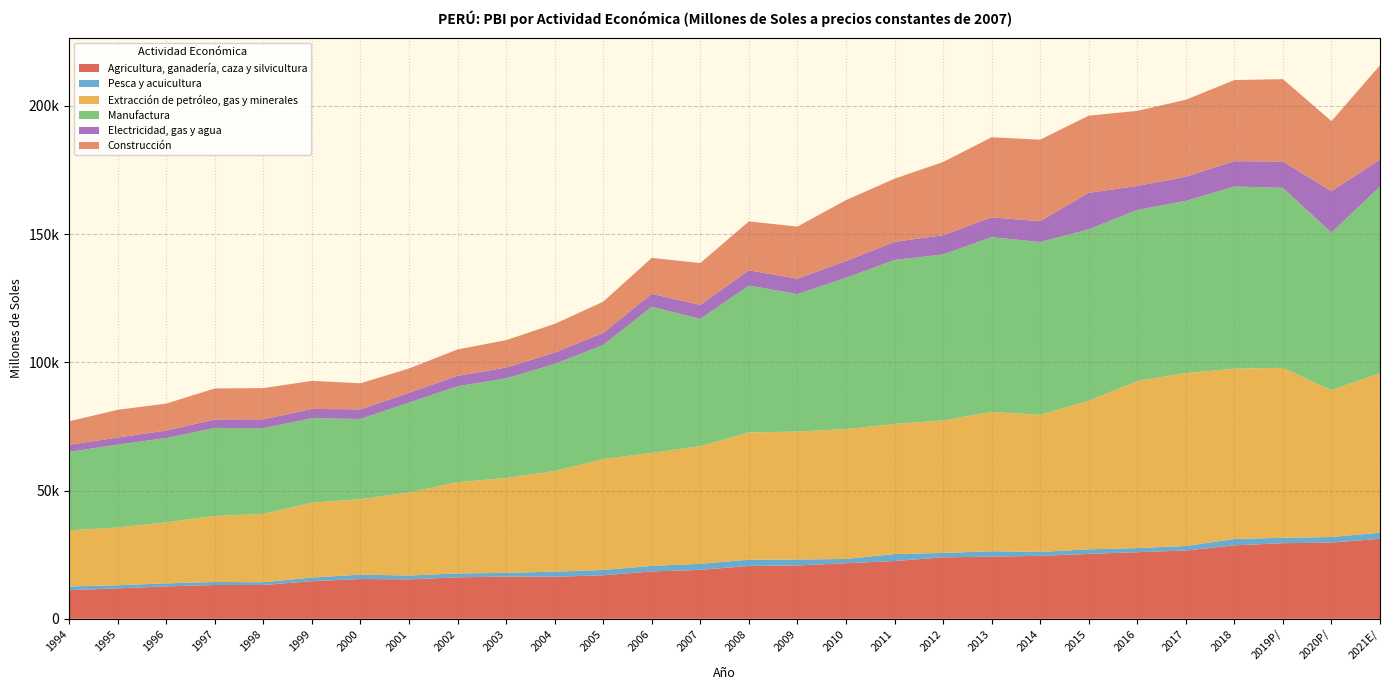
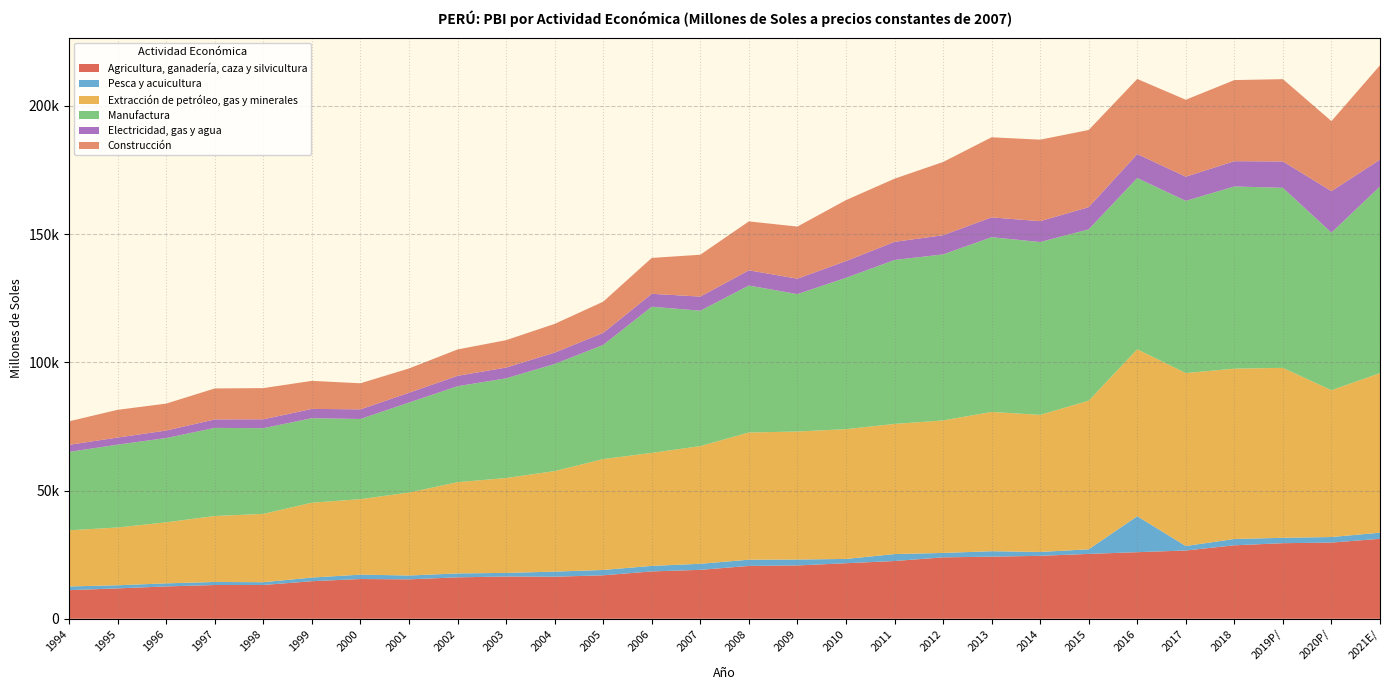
  {
    "Pesca y acuicultura": {
      "1994": 1000,
      "1995": 1000,
      "1996": 1000,
      "1997": 1000,
      "1998": 1000,
      "1999": 1000,
      "2000": 2000,
      "2001": 1000,
      "2002": 2000,
      "2003": 1000,
      "2004": 2000,
      "2005": 2000,
      "2006": 2000,
      "2007": 2000,
      "2008": 2000,
      "2009": 2000,
      "2010": 2000,
      "2011": 3000,
      "2012": 2000,
      "2013": 2000,
      "2014": 2000,
      "2015": 2000,
-     "2016": 2000,
+     "2016": 14000,
      "2017": 2000,
      "2018": 2000,
      "2019P/": 2000,
      "2020P/": 2000,
      "2021E/": 2000
    },
    "Manufactura": {
      "1994": 31000,
      "1995": 32000,
      "1996": 33000,
      "1997": 34000,
      "1998": 33000,
      "1999": 33000,
      "2000": 31000,
      "2001": 35000,
      "2002": 37000,
      "2003": 39000,
      "2004": 42000,
      "2005": 45000,
      "2006": 57000,
-     "2007": 50000,
+     "2007": 53000,
      "2008": 57000,
      "2009": 54000,
      "2010": 59000,
      "2011": 64000,
      "2012": 65000,
      "2013": 68000,
      "2014": 67000,
      "2015": 67000,
      "2016": 67000,
      "2017": 67000,
      "2018": 71000,
      "2019P/": 70000,
      "2020P/": 61000,
      "2021E/": 73000
    },
    "Electricidad, gas y agua": {
      "1994": 3000,
      "1995": 3000,
      "1996": 3000,
      "1997": 3000,
      "1998": 3000,
      "1999": 4000,
      "2000": 4000,
      "2001": 4000,
      "2002": 4000,
      "2003": 4000,
      "2004": 4000,
      "2005": 5000,
      "2006": 5000,
      "2007": 6000,
      "2008": 6000,
      "2009": 6000,
      "2010": 7000,
      "2011": 7000,
      "2012": 7000,
      "2013": 8000,
      "2014": 8000,
-     "2015": 14000,
+     "2015": 9000,
      "2016": 9000,
      "2017": 9000,
      "2018": 10000,
      "2019P/": 10000,
      "2020P/": 16000,
      "2021E/": 10000
    }
  }
